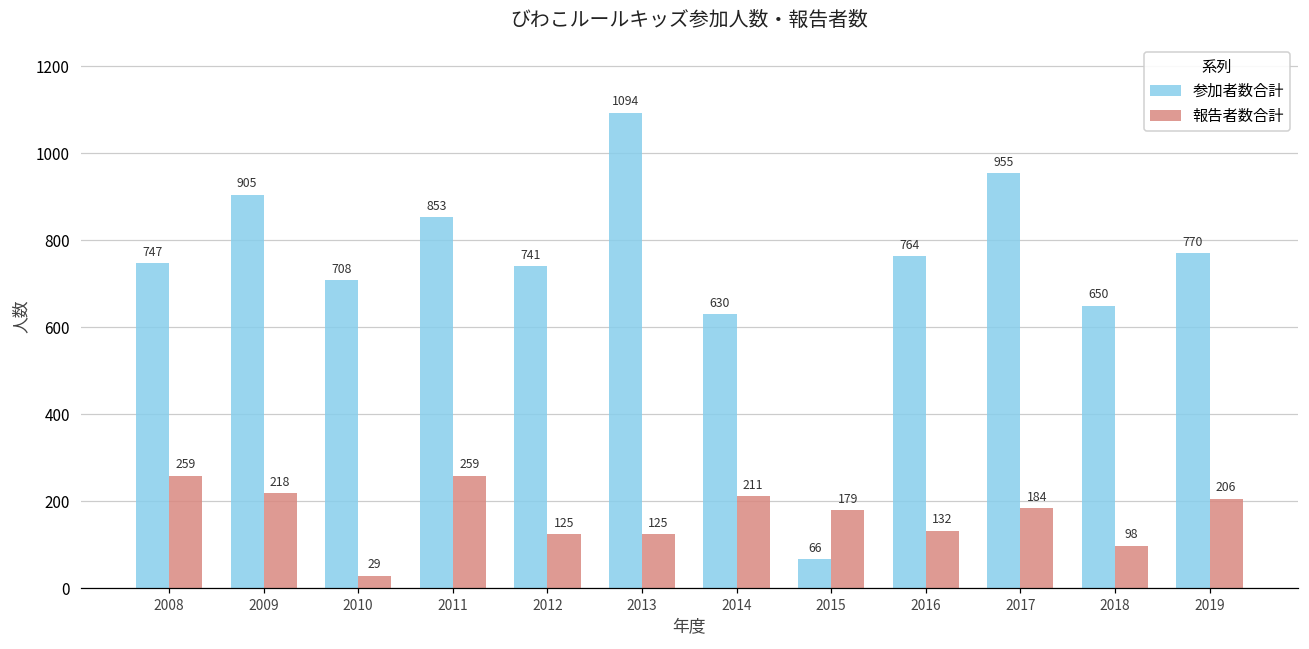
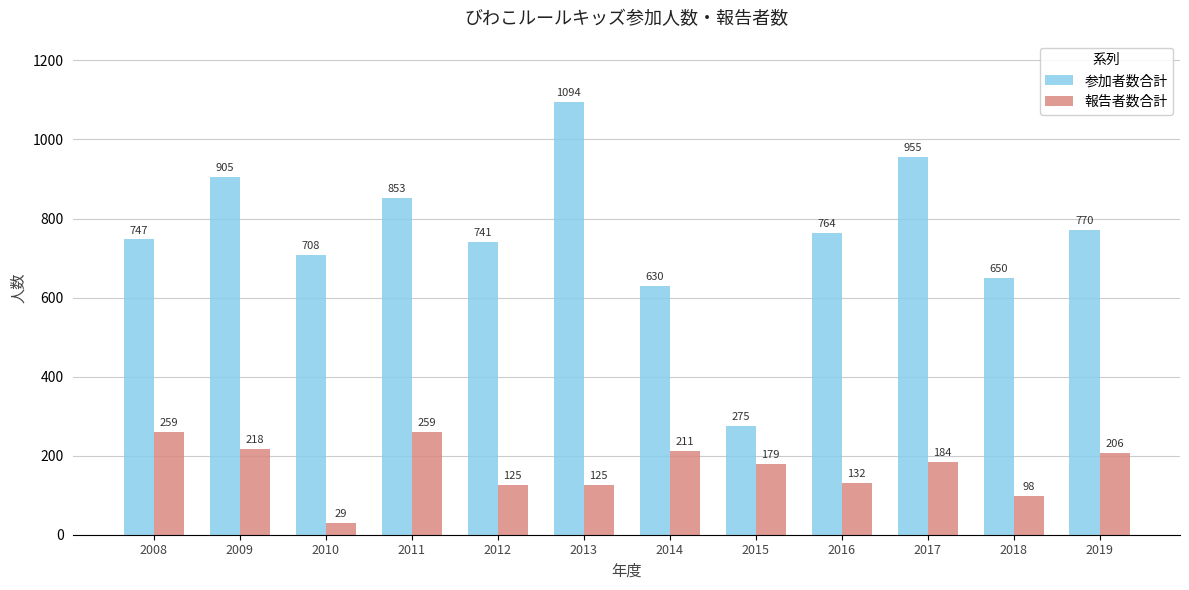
  {
    "参加者数合計": {
      "2008": 747,
      "2009": 905,
      "2010": 708,
      "2011": 853,
      "2012": 741,
      "2013": 1094,
      "2014": 630,
-     "2015": 66,
+     "2015": 275,
      "2016": 764,
      "2017": 955,
      "2018": 650,
      "2019": 770
    },
    "報告者数合計": {
      "2008": 259,
      "2009": 218,
      "2010": 29,
      "2011": 259,
      "2012": 125,
      "2013": 125,
      "2014": 211,
      "2015": 179,
      "2016": 132,
      "2017": 184,
      "2018": 98,
      "2019": 206
    }
  }
